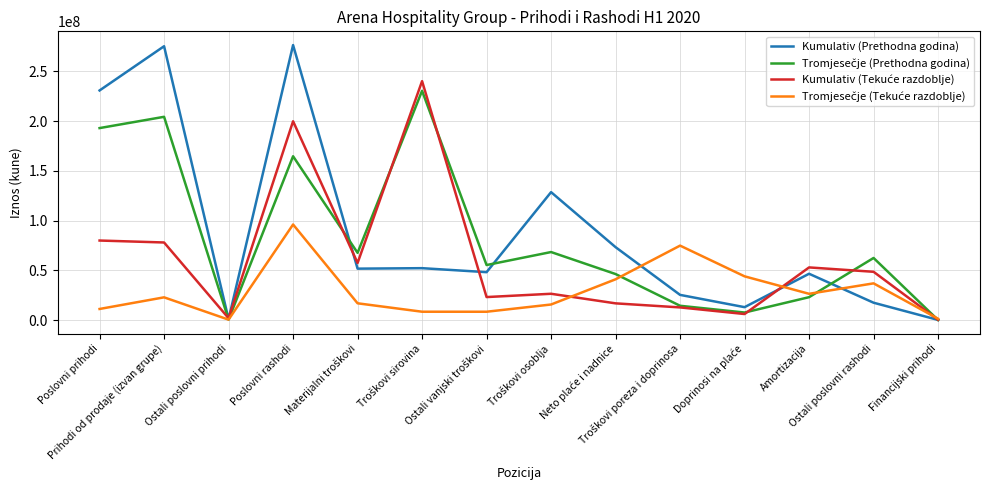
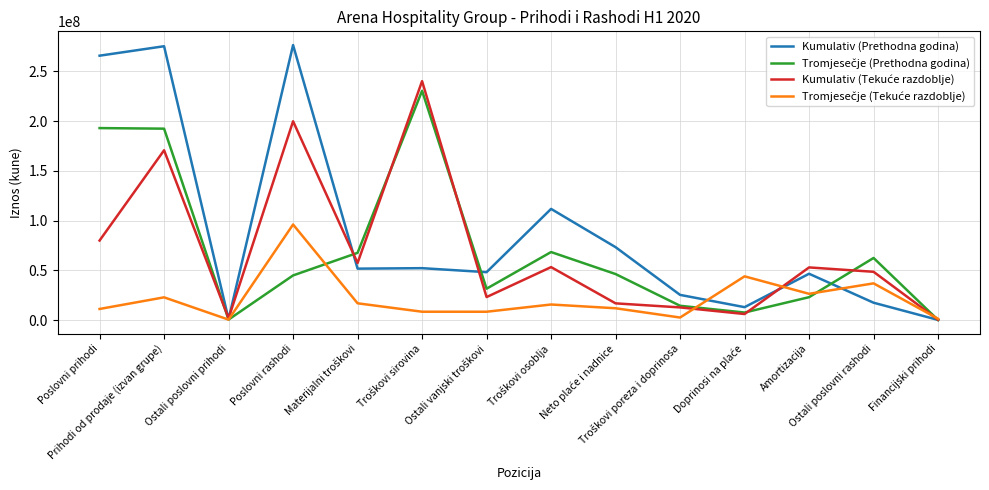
  {
    "Kumulativ (Prethodna godina)": {
-     "Poslovni prihodi": 230000000,
+     "Poslovni prihodi": 270000000,
      "Prihodi od prodaje (izvan grupe)": 280000000,
      "Poslovni rashodi": 280000000,
      "Materijalni troškovi": 50000000,
      "Troškovi sirovina": 50000000,
      "Ostali vanjski troškovi": 50000000,
-     "Troškovi osoblja": 130000000,
+     "Troškovi osoblja": 110000000,
      "Neto plaće i nadnice": 70000000,
      "Troškovi poreza i doprinosa": 30000000,
      "Doprinosi na plaće": 10000000,
      "Amortizacija": 50000000,
      "Ostali poslovni rashodi": 20000000
    },
    "Tromjesečje (Prethodna godina)": {
      "Poslovni prihodi": 190000000,
-     "Prihodi od prodaje (izvan grupe)": 200000000,
-     "Poslovni rashodi": 160000000,
+     "Prihodi od prodaje (izvan grupe)": 190000000,
+     "Poslovni rashodi": 40000000,
      "Materijalni troškovi": 70000000,
      "Troškovi sirovina": 230000000,
-     "Ostali vanjski troškovi": 60000000,
+     "Ostali vanjski troškovi": 30000000,
      "Troškovi osoblja": 70000000,
      "Neto plaće i nadnice": 50000000,
      "Amortizacija": 20000000,
      "Ostali poslovni rashodi": 60000000
    },
    "Kumulativ (Tekuće razdoblje)": {
      "Poslovni prihodi": 80000000,
-     "Prihodi od prodaje (izvan grupe)": 80000000,
+     "Prihodi od prodaje (izvan grupe)": 170000000,
      "Poslovni rashodi": 200000000,
      "Materijalni troškovi": 60000000,
      "Troškovi sirovina": 240000000,
      "Ostali vanjski troškovi": 20000000,
-     "Troškovi osoblja": 30000000,
+     "Troškovi osoblja": 50000000,
      "Neto plaće i nadnice": 20000000,
      "Amortizacija": 50000000,
      "Ostali poslovni rashodi": 50000000
    },
    "Tromjesečje (Tekuće razdoblje)": {
      "Poslovni prihodi": 10000000,
      "Prihodi od prodaje (izvan grupe)": 20000000,
      "Poslovni rashodi": 100000000,
      "Materijalni troškovi": 20000000,
      "Troškovi sirovina": 10000000,
      "Ostali vanjski troškovi": 10000000,
      "Troškovi osoblja": 20000000,
-     "Neto plaće i nadnice": 40000000,
-     "Troškovi poreza i doprinosa": 70000000,
+     "Neto plaće i nadnice": 10000000,
+     "Troškovi poreza i doprinosa": 0,
      "Doprinosi na plaće": 40000000,
      "Amortizacija": 30000000,
      "Ostali poslovni rashodi": 40000000
    }
  }
